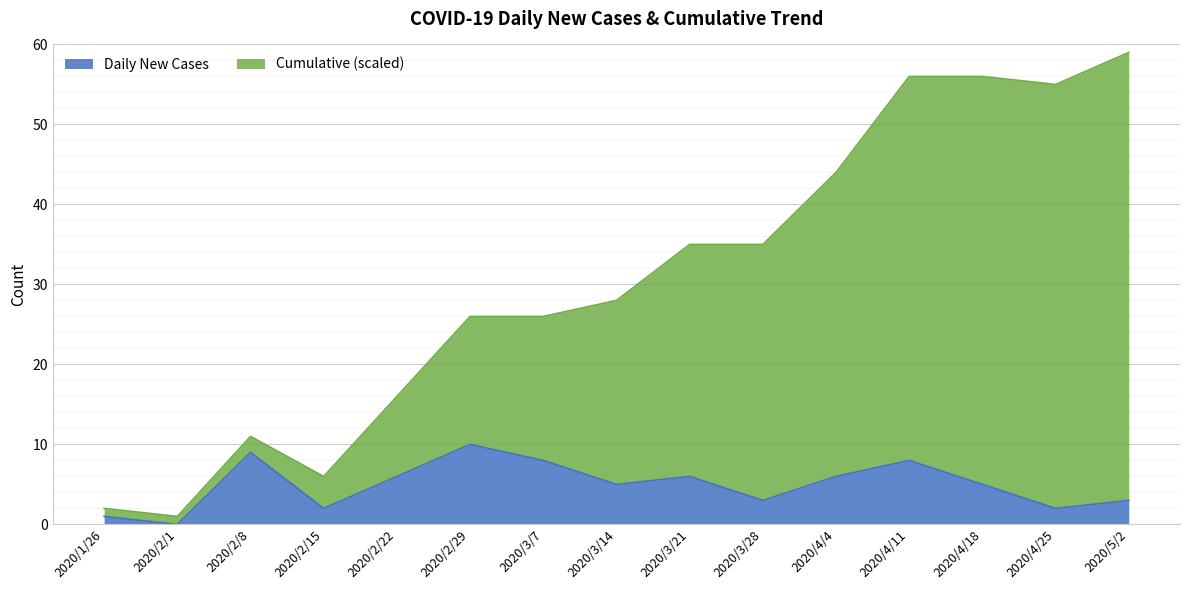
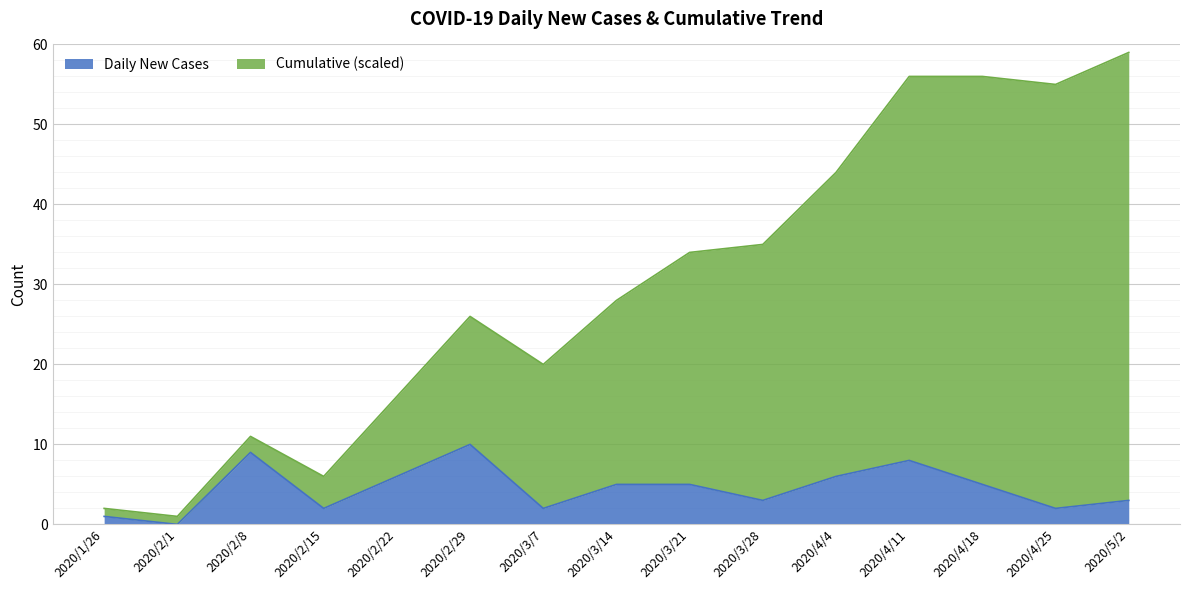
  {
    "Daily New Cases": {
      "2020/1/26": 1,
      "2020/2/1": 0,
      "2020/2/8": 9,
      "2020/2/15": 2,
      "2020/2/22": 6,
      "2020/2/29": 10,
-     "2020/3/7": 8,
+     "2020/3/7": 2,
      "2020/3/14": 5,
-     "2020/3/21": 6,
+     "2020/3/21": 5,
      "2020/3/28": 3,
      "2020/4/4": 6,
      "2020/4/11": 8,
      "2020/4/18": 5,
      "2020/4/25": 2,
      "2020/5/2": 3
    },
    "Cumulative (scaled)": {
      "2020/1/26": 1,
      "2020/2/1": 1,
      "2020/2/8": 2,
      "2020/2/15": 4,
      "2020/2/22": 10,
      "2020/2/29": 16,
      "2020/3/7": 18,
      "2020/3/14": 23,
      "2020/3/21": 29,
      "2020/3/28": 32,
      "2020/4/4": 38,
      "2020/4/11": 48,
      "2020/4/18": 51,
      "2020/4/25": 53,
      "2020/5/2": 56
    }
  }
